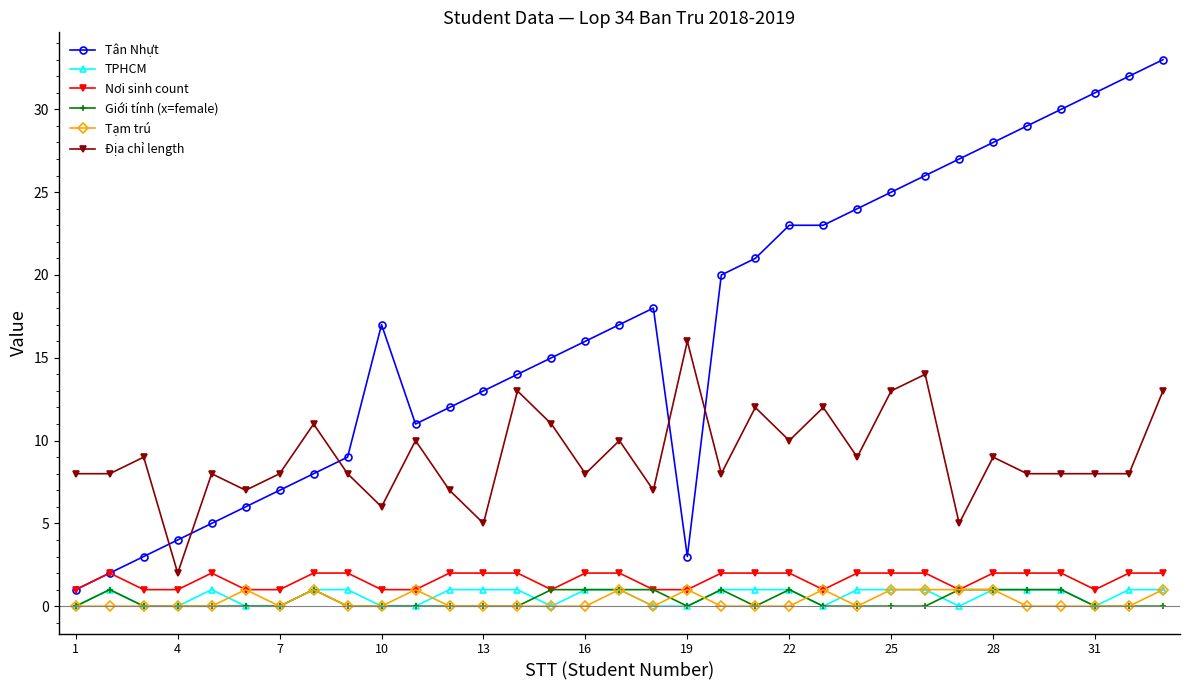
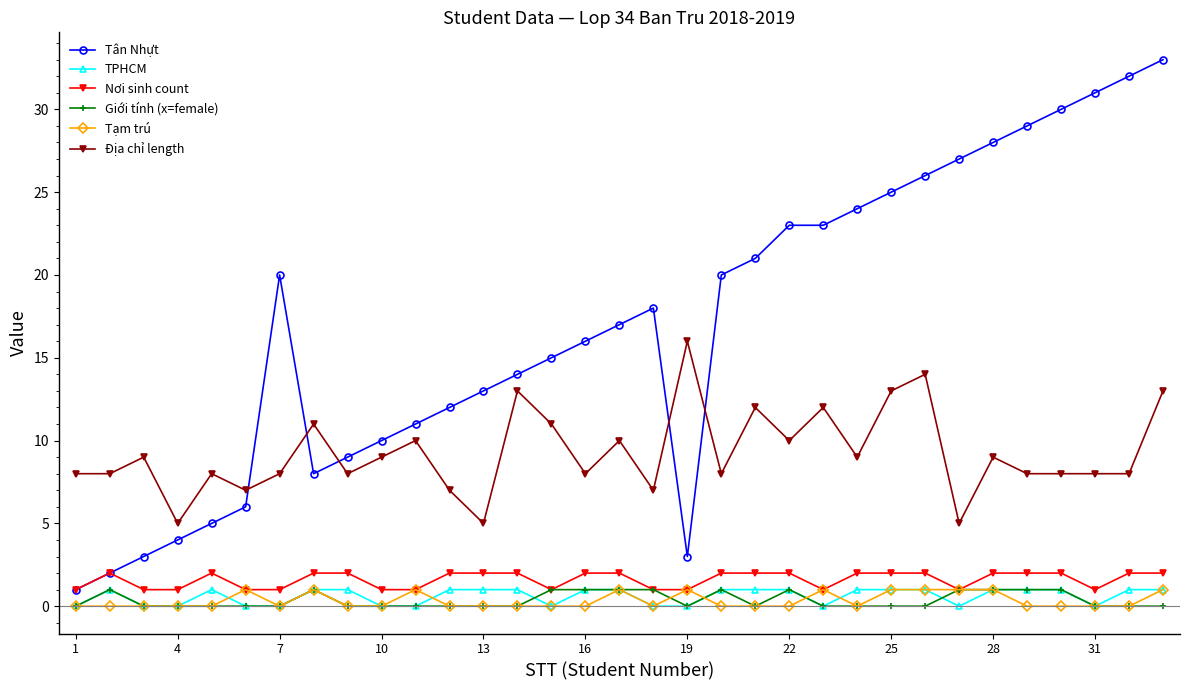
  {
    "Tân Nhựt": {
      "4": 4,
-     "7": 7,
-     "10": 17,
+     "7": 20,
+     "10": 10,
      "13": 13,
      "16": 16,
      "19": 3,
      "22": 23,
      "25": 25,
      "28": 28,
      "31": 31
    },
    "TPHCM": {
      "13": 1
    },
    "Nơi sinh count": {
      "4": 1,
      "7": 1,
      "10": 1,
      "13": 2,
      "16": 2,
      "22": 2,
      "25": 2,
      "28": 2,
      "31": 1
    },
    "Giới tính (x=female)": {
      "25": 0
    },
    "Tạm trú": {
      "16": 0,
      "22": 0
    },
    "Địa chỉ length": {
      "1": 8,
-     "4": 2,
+     "4": 5,
      "7": 8,
-     "10": 6,
+     "10": 9,
      "13": 5,
      "16": 8,
      "19": 16,
      "22": 10,
      "25": 13,
      "28": 9,
      "31": 8
    }
  }
